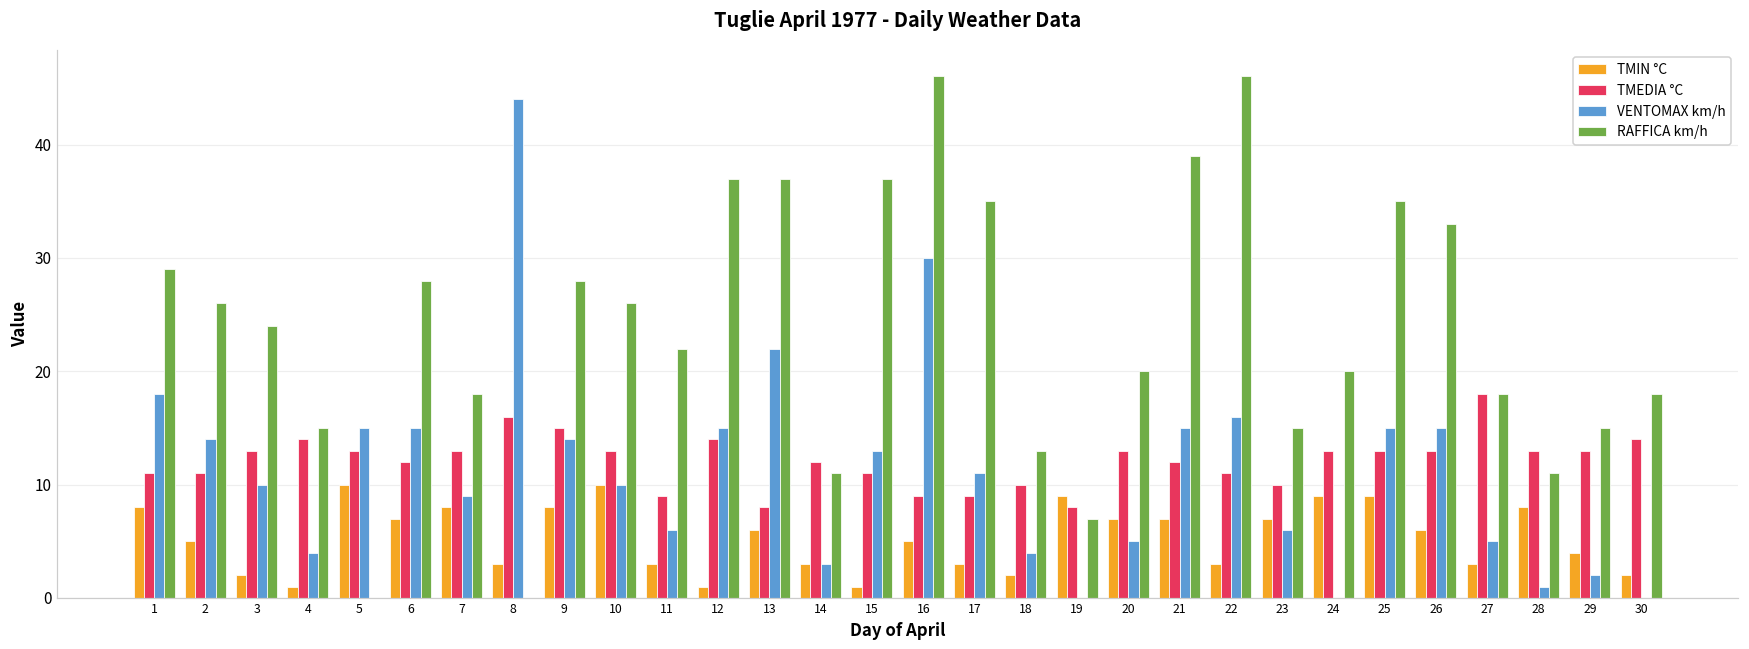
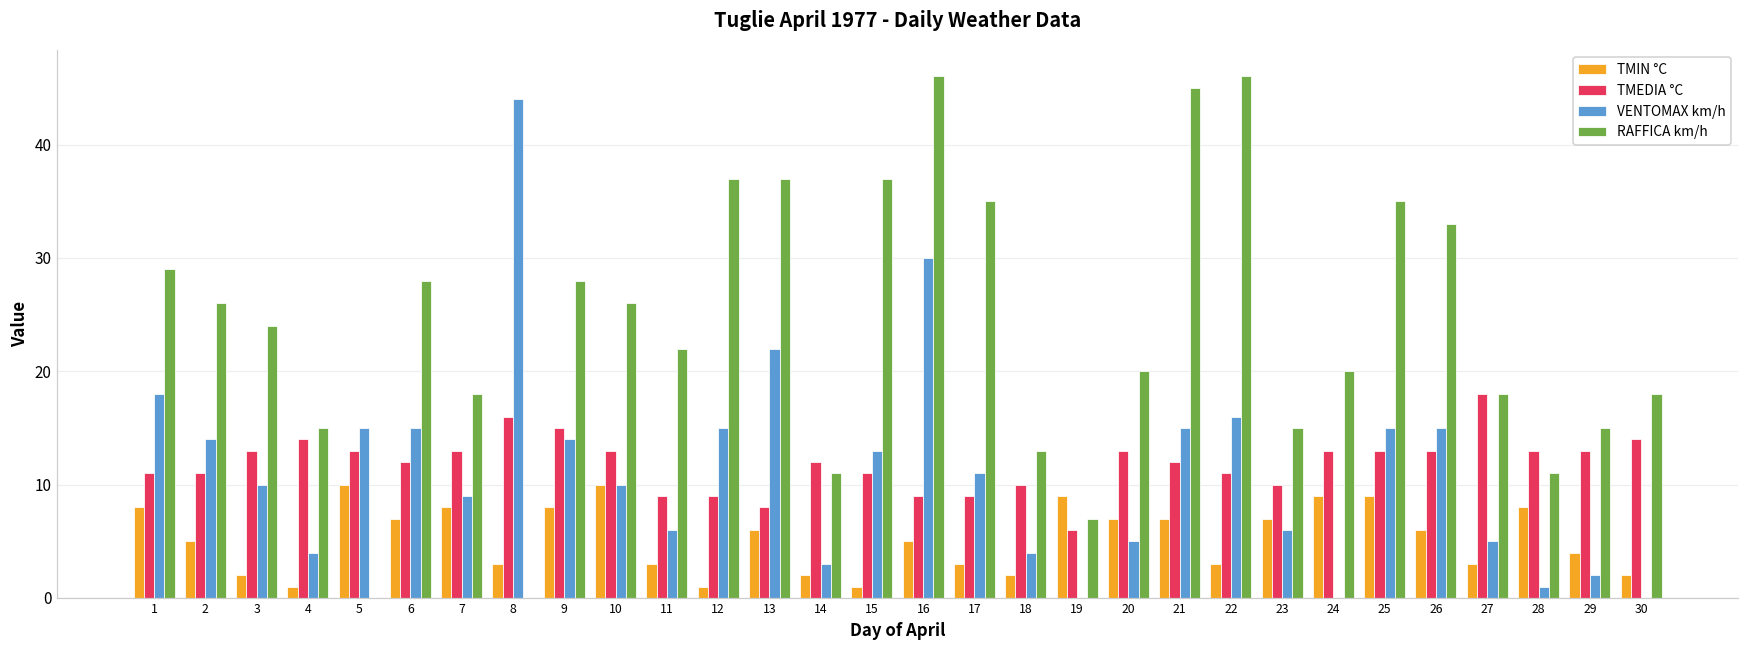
  {
    "TMIN °C": {
      "1": 8,
      "2": 5,
      "3": 2,
      "4": 1,
      "5": 10,
      "6": 7,
      "7": 8,
      "8": 3,
      "9": 8,
      "10": 10,
      "11": 3,
      "12": 1,
      "13": 6,
-     "14": 3,
+     "14": 2,
      "15": 1,
      "16": 5,
      "17": 3,
      "18": 2,
      "19": 9,
      "20": 7,
      "21": 7,
      "22": 3,
      "23": 7,
      "24": 9,
      "25": 9,
      "26": 6,
      "27": 3,
      "28": 8,
      "29": 4,
      "30": 2
    },
    "TMEDIA °C": {
      "1": 11,
      "2": 11,
      "3": 13,
      "4": 14,
      "5": 13,
      "6": 12,
      "7": 13,
      "8": 16,
      "9": 15,
      "10": 13,
      "11": 9,
-     "12": 14,
+     "12": 9,
      "13": 8,
      "14": 12,
      "15": 11,
      "16": 9,
      "17": 9,
      "18": 10,
-     "19": 8,
+     "19": 6,
      "20": 13,
      "21": 12,
      "22": 11,
      "23": 10,
      "24": 13,
      "25": 13,
      "26": 13,
      "27": 18,
      "28": 13,
      "29": 13,
      "30": 14
    },
    "VENTOMAX km/h": {
      "1": 18,
      "2": 14,
      "3": 10,
      "4": 4,
      "5": 15,
      "6": 15,
      "7": 9,
      "8": 44,
      "9": 14,
      "10": 10,
      "11": 6,
      "12": 15,
      "13": 22,
      "14": 3,
      "15": 13,
      "16": 30,
      "17": 11,
      "18": 4,
      "19": 0,
      "20": 5,
      "21": 15,
      "22": 16,
      "23": 6,
      "24": 0,
      "25": 15,
      "26": 15,
      "27": 5,
      "28": 1,
      "29": 2,
      "30": 0
    },
    "RAFFICA km/h": {
      "1": 29,
      "2": 26,
      "3": 24,
      "4": 15,
      "5": 0,
      "6": 28,
      "7": 18,
      "8": 0,
      "9": 28,
      "10": 26,
      "11": 22,
      "12": 37,
      "13": 37,
      "14": 11,
      "15": 37,
      "16": 46,
      "17": 35,
      "18": 13,
      "19": 7,
      "20": 20,
-     "21": 39,
+     "21": 45,
      "22": 46,
      "23": 15,
      "24": 20,
      "25": 35,
      "26": 33,
      "27": 18,
      "28": 11,
      "29": 15,
      "30": 18
    }
  }
